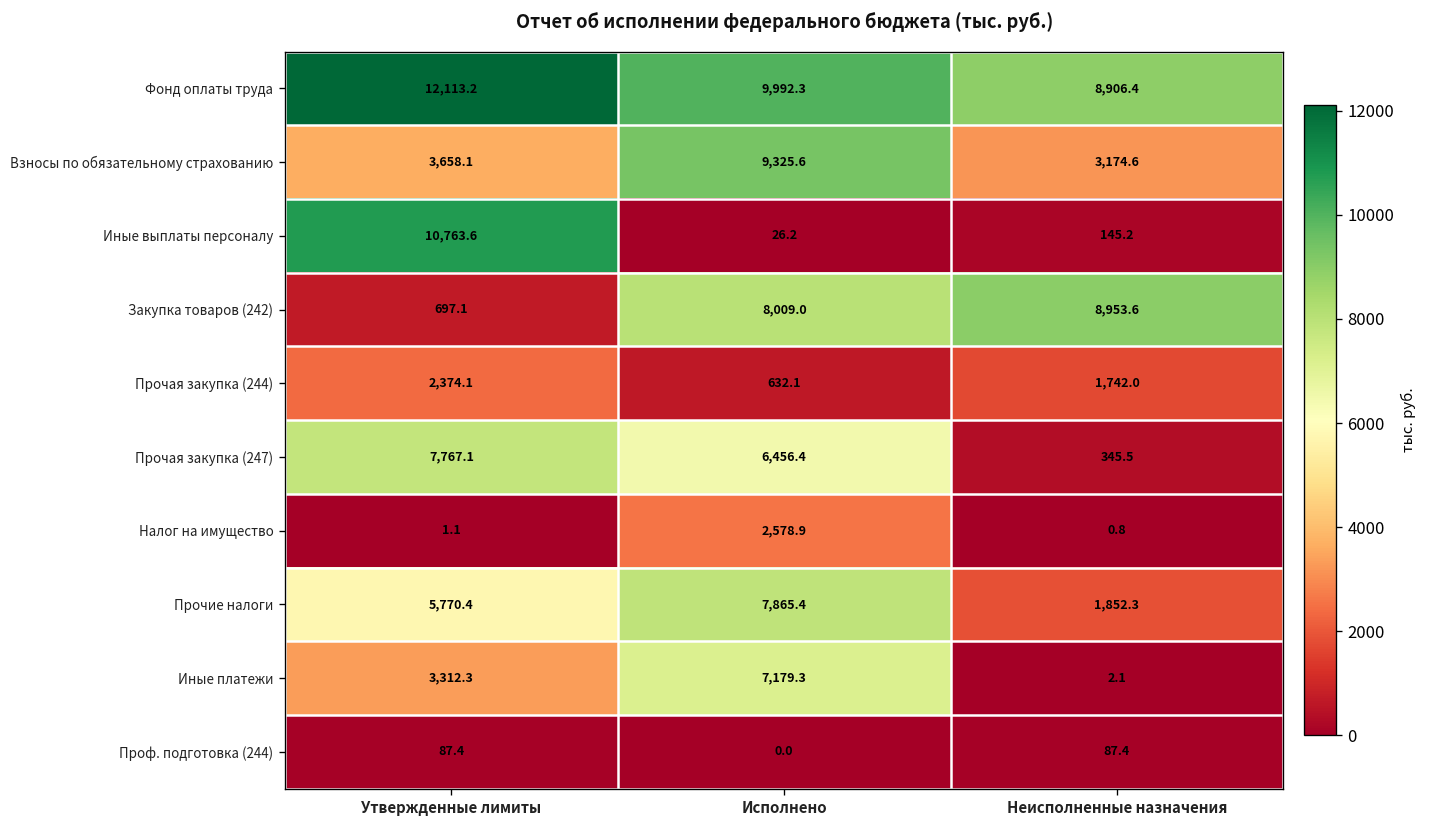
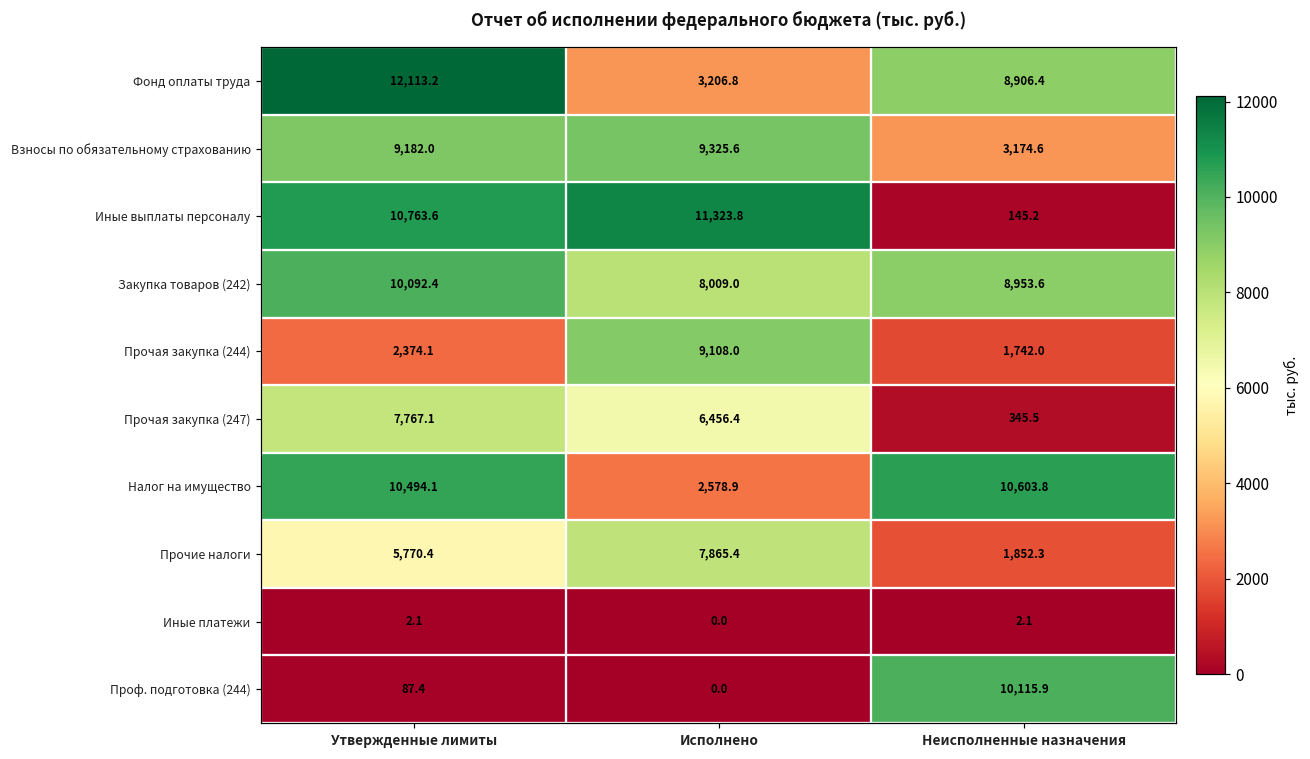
  {
    "Фонд оплаты труда": {
      "Утвержденные лимиты": "12,113.2",
-     "Исполнено": "9,992.3",
+     "Исполнено": "3,206.8",
      "Неисполненные назначения": "8,906.4"
    },
    "Взносы по обязательному страхованию": {
-     "Утвержденные лимиты": "3,658.1",
+     "Утвержденные лимиты": "9,182.0",
      "Исполнено": "9,325.6",
      "Неисполненные назначения": "3,174.6"
    },
    "Иные выплаты персоналу": {
      "Утвержденные лимиты": "10,763.6",
-     "Исполнено": "26.2",
+     "Исполнено": "11,323.8",
      "Неисполненные назначения": "145.2"
    },
    "Закупка товаров (242)": {
-     "Утвержденные лимиты": "697.1",
+     "Утвержденные лимиты": "10,092.4",
      "Исполнено": "8,009.0",
      "Неисполненные назначения": "8,953.6"
    },
    "Прочая закупка (244)": {
      "Утвержденные лимиты": "2,374.1",
-     "Исполнено": "632.1",
+     "Исполнено": "9,108.0",
      "Неисполненные назначения": "1,742.0"
    },
    "Прочая закупка (247)": {
      "Утвержденные лимиты": "7,767.1",
      "Исполнено": "6,456.4",
      "Неисполненные назначения": "345.5"
    },
    "Налог на имущество": {
-     "Утвержденные лимиты": "1.1",
+     "Утвержденные лимиты": "10,494.1",
      "Исполнено": "2,578.9",
-     "Неисполненные назначения": "0.8"
+     "Неисполненные назначения": "10,603.8"
    },
    "Прочие налоги": {
      "Утвержденные лимиты": "5,770.4",
      "Исполнено": "7,865.4",
      "Неисполненные назначения": "1,852.3"
    },
    "Иные платежи": {
-     "Утвержденные лимиты": "3,312.3",
-     "Исполнено": "7,179.3",
+     "Утвержденные лимиты": "2.1",
+     "Исполнено": "0.0",
      "Неисполненные назначения": "2.1"
    },
    "Проф. подготовка (244)": {
      "Утвержденные лимиты": "87.4",
      "Исполнено": "0.0",
-     "Неисполненные назначения": "87.4"
+     "Неисполненные назначения": "10,115.9"
    }
  }
